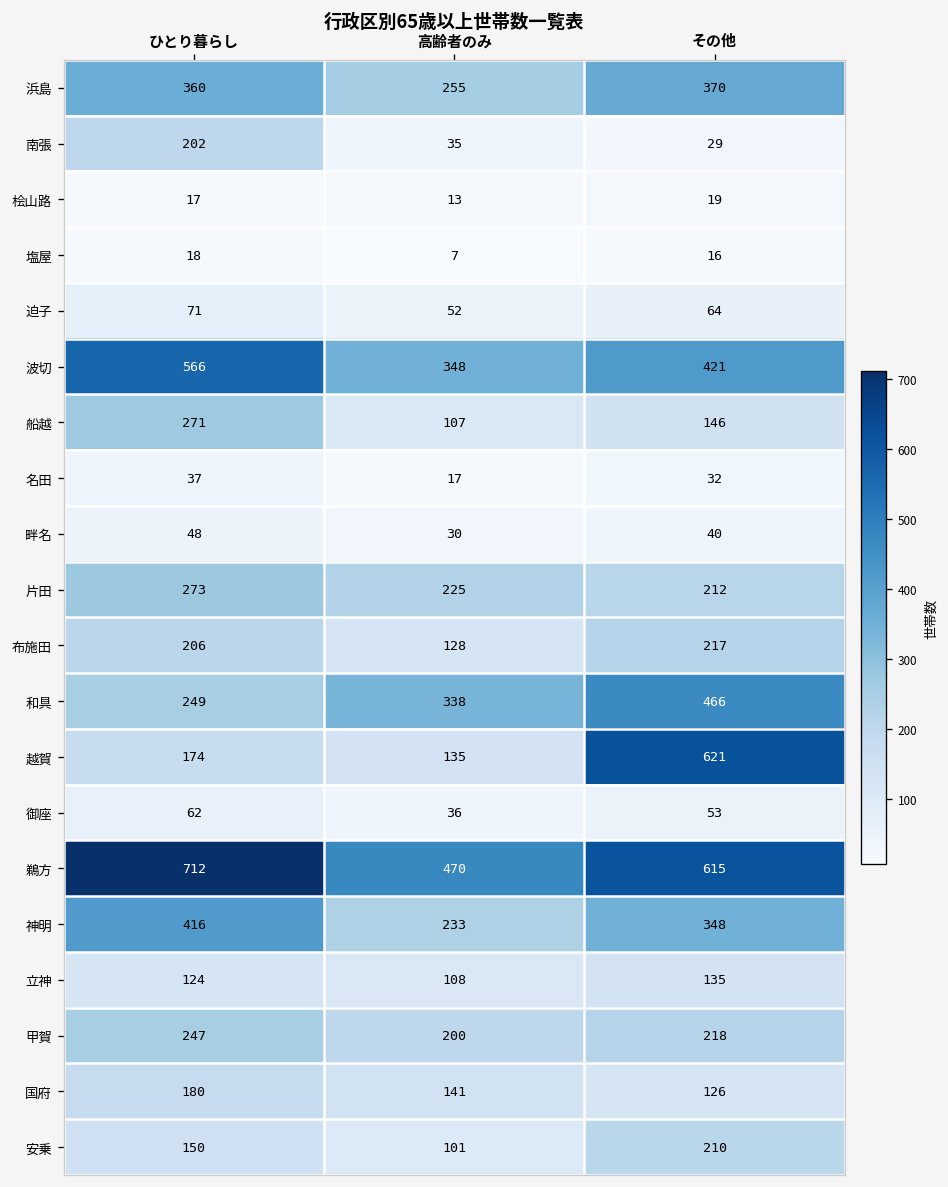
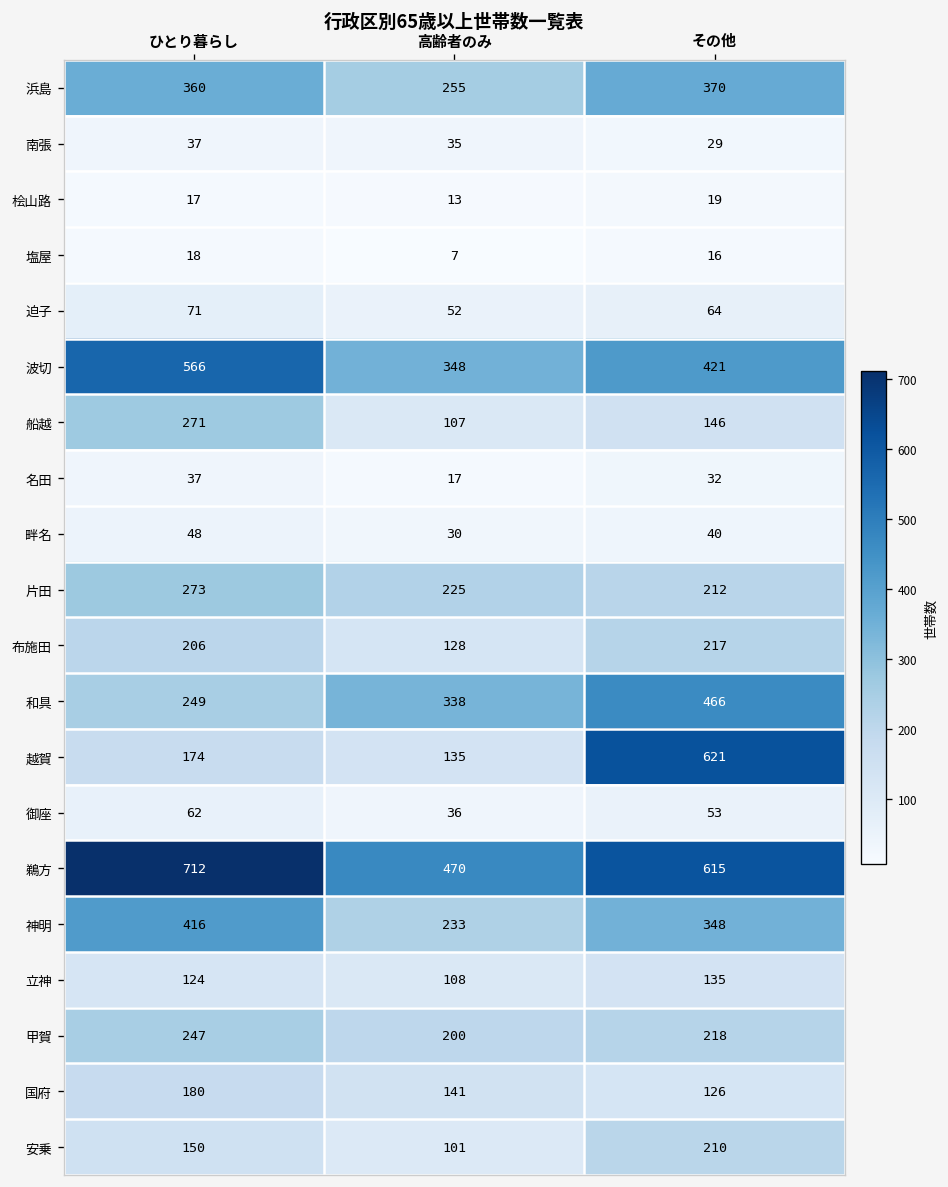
  {
    "浜島": {
      "ひとり暮らし": 360,
      "高齢者のみ": 255,
      "その他": 370
    },
    "南張": {
-     "ひとり暮らし": 202,
+     "ひとり暮らし": 37,
      "高齢者のみ": 35,
      "その他": 29
    },
    "桧山路": {
      "ひとり暮らし": 17,
      "高齢者のみ": 13,
      "その他": 19
    },
    "塩屋": {
      "ひとり暮らし": 18,
      "高齢者のみ": 7,
      "その他": 16
    },
    "迫子": {
      "ひとり暮らし": 71,
      "高齢者のみ": 52,
      "その他": 64
    },
    "波切": {
      "ひとり暮らし": 566,
      "高齢者のみ": 348,
      "その他": 421
    },
    "船越": {
      "ひとり暮らし": 271,
      "高齢者のみ": 107,
      "その他": 146
    },
    "名田": {
      "ひとり暮らし": 37,
      "高齢者のみ": 17,
      "その他": 32
    },
    "畔名": {
      "ひとり暮らし": 48,
      "高齢者のみ": 30,
      "その他": 40
    },
    "片田": {
      "ひとり暮らし": 273,
      "高齢者のみ": 225,
      "その他": 212
    },
    "布施田": {
      "ひとり暮らし": 206,
      "高齢者のみ": 128,
      "その他": 217
    },
    "和具": {
      "ひとり暮らし": 249,
      "高齢者のみ": 338,
      "その他": 466
    },
    "越賀": {
      "ひとり暮らし": 174,
      "高齢者のみ": 135,
      "その他": 621
    },
    "御座": {
      "ひとり暮らし": 62,
      "高齢者のみ": 36,
      "その他": 53
    },
    "鵜方": {
      "ひとり暮らし": 712,
      "高齢者のみ": 470,
      "その他": 615
    },
    "神明": {
      "ひとり暮らし": 416,
      "高齢者のみ": 233,
      "その他": 348
    },
    "立神": {
      "ひとり暮らし": 124,
      "高齢者のみ": 108,
      "その他": 135
    },
    "甲賀": {
      "ひとり暮らし": 247,
      "高齢者のみ": 200,
      "その他": 218
    },
    "国府": {
      "ひとり暮らし": 180,
      "高齢者のみ": 141,
      "その他": 126
    },
    "安乗": {
      "ひとり暮らし": 150,
      "高齢者のみ": 101,
      "その他": 210
    }
  }
